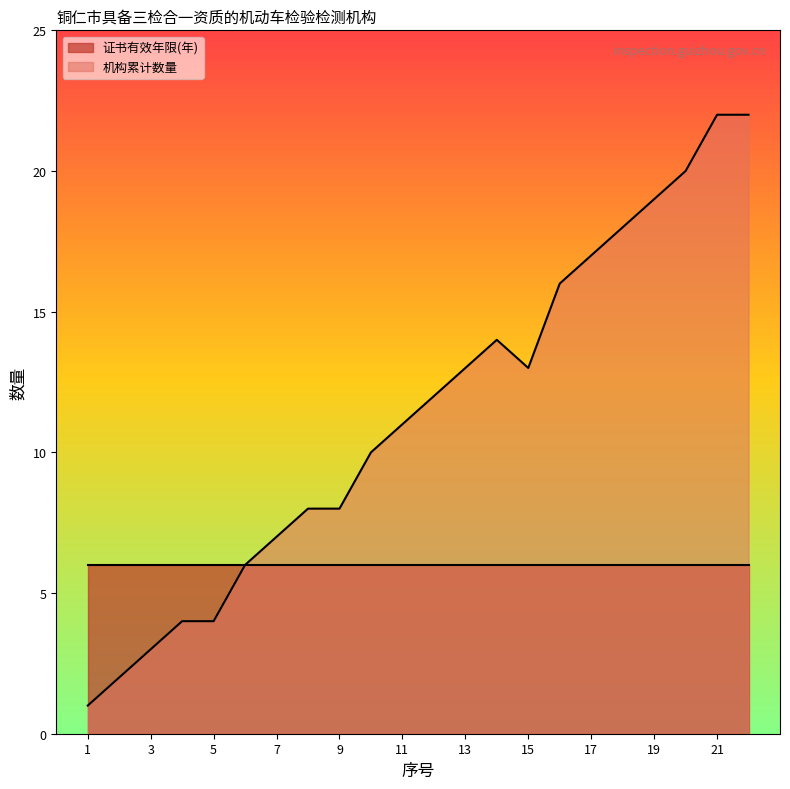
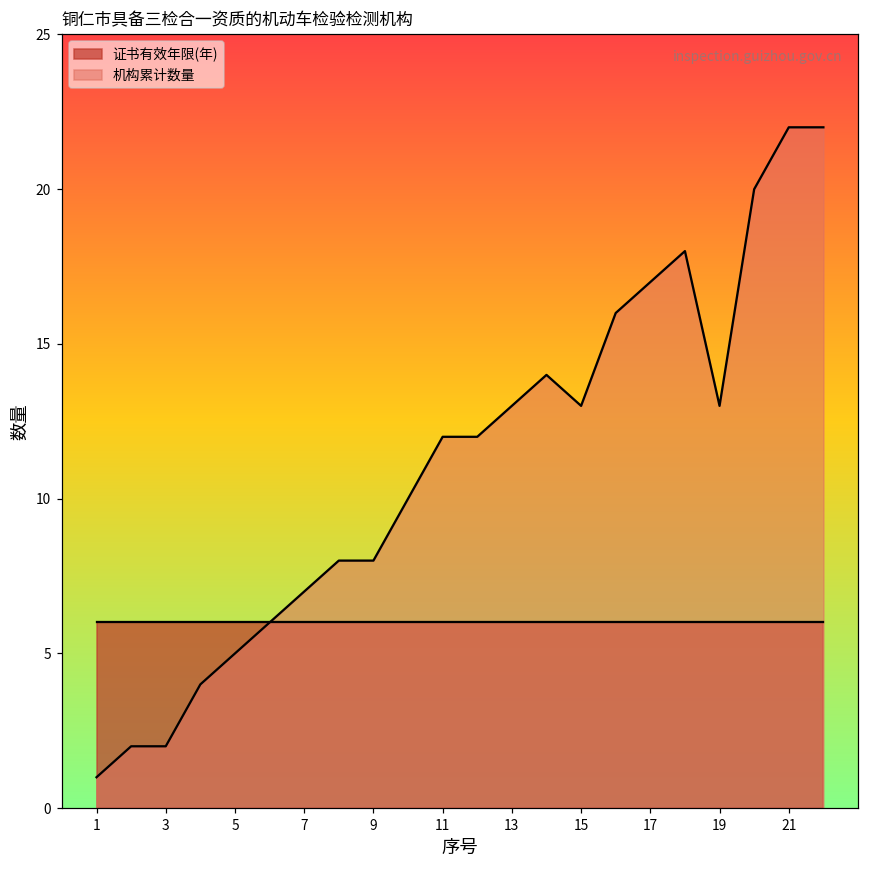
  {
    "证书有效年限(年)": {
      "1": 6,
      "3": 6,
      "5": 6,
      "7": 6,
      "9": 6,
      "11": 6,
      "13": 6,
      "15": 6,
      "17": 6,
      "19": 6,
      "21": 6
    },
    "机构累计数量": {
      "1": 1,
-     "3": 3,
-     "5": 4,
+     "3": 2,
+     "5": 5,
      "7": 7,
      "9": 8,
-     "11": 11,
+     "11": 12,
      "13": 13,
      "15": 13,
      "17": 17,
-     "19": 19,
+     "19": 13,
      "21": 22
    }
  }
